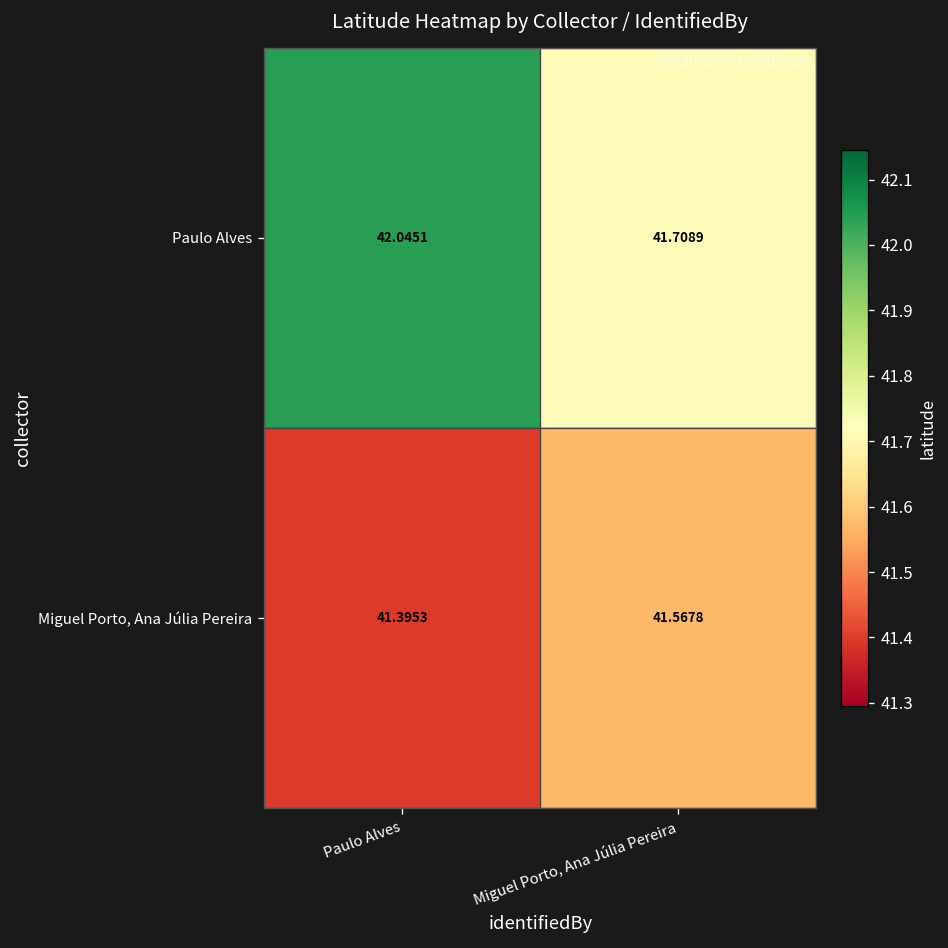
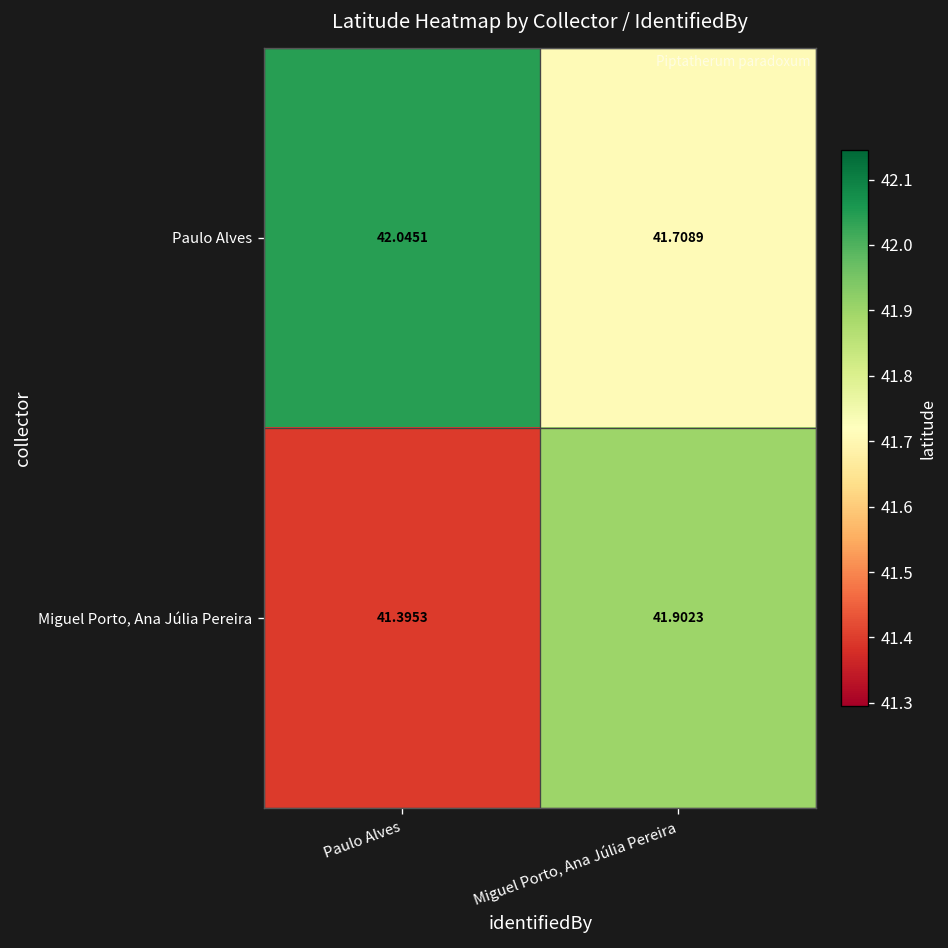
  {
    "Paulo Alves": {
      "Paulo Alves": 42.0451
    },
    "Miguel Porto, Ana Júlia Pereira": {
      "Paulo Alves": 41.3953,
-     "Miguel Porto, Ana Júlia Pereira": 41.5678
+     "Miguel Porto, Ana Júlia Pereira": 41.9023
    }
  }
